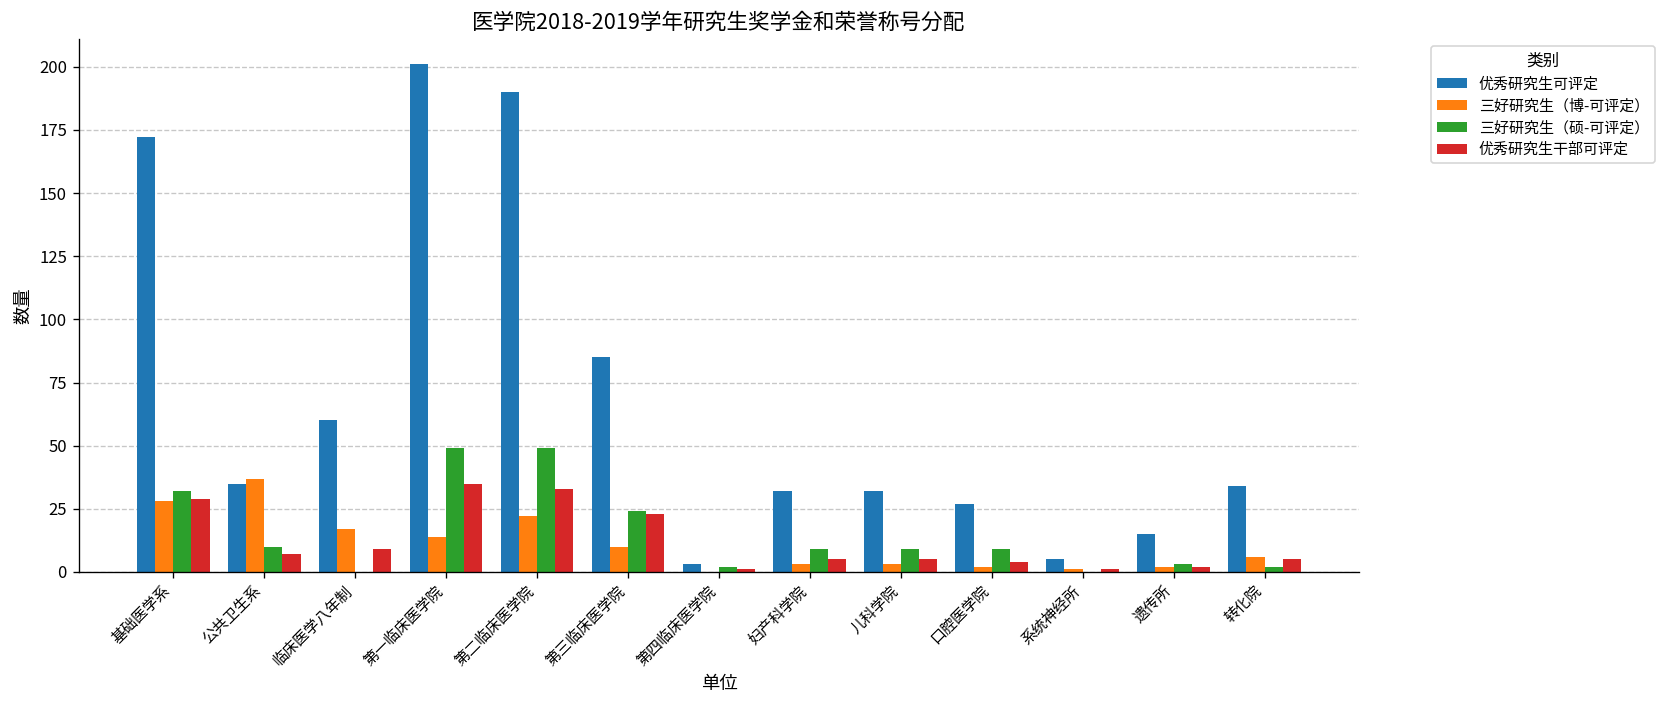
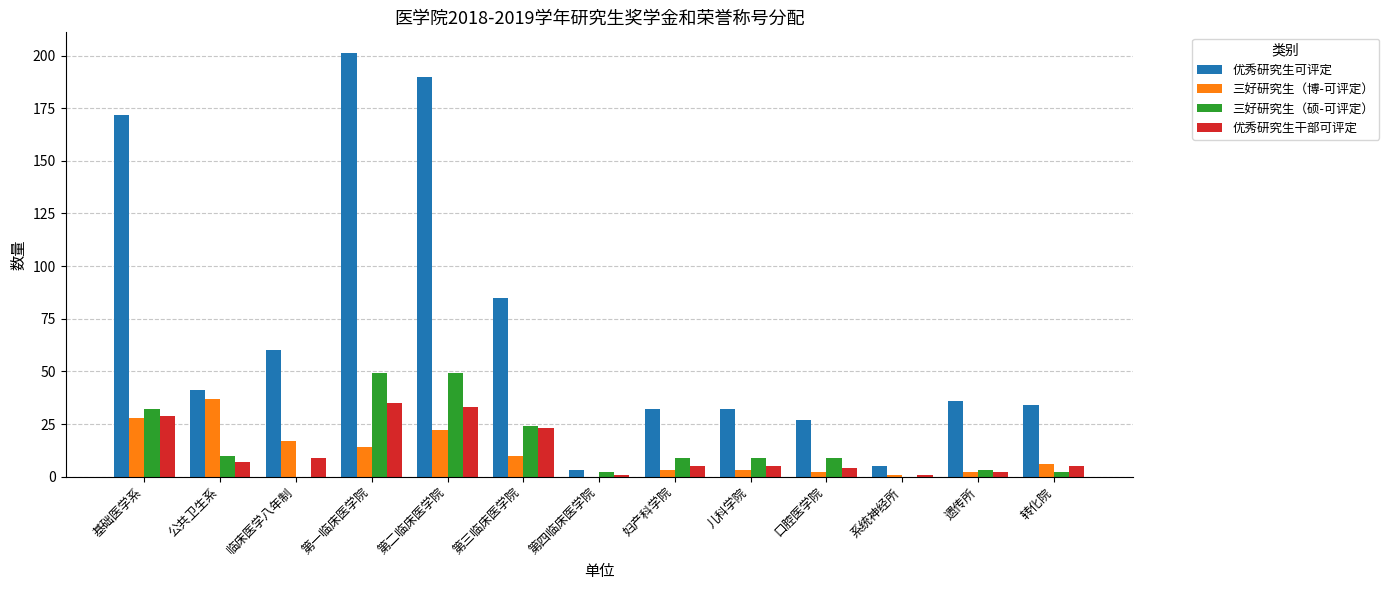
  {
    "优秀研究生可评定": {
      "基础医学系": 172,
-     "公共卫生系": 35,
+     "公共卫生系": 41,
      "临床医学八年制": 60,
      "第一临床医学院": 201,
      "第二临床医学院": 190,
      "第三临床医学院": 85,
      "第四临床医学院": 3,
      "妇产科学院": 32,
      "儿科学院": 32,
      "口腔医学院": 27,
      "系统神经所": 5,
-     "遗传所": 15,
+     "遗传所": 36,
      "转化院": 34
    },
    "三好研究生（博-可评定）": {
      "基础医学系": 28,
      "公共卫生系": 37,
      "临床医学八年制": 17,
      "第一临床医学院": 14,
      "第二临床医学院": 22,
      "第三临床医学院": 10,
      "第四临床医学院": 0,
      "妇产科学院": 3,
      "儿科学院": 3,
      "口腔医学院": 2,
      "遗传所": 2,
      "转化院": 6
    },
    "三好研究生（硕-可评定）": {
      "基础医学系": 32,
      "公共卫生系": 10,
      "临床医学八年制": 0,
      "第一临床医学院": 49,
      "第二临床医学院": 49,
      "第三临床医学院": 24,
      "第四临床医学院": 2,
      "妇产科学院": 9,
      "儿科学院": 9,
      "口腔医学院": 9,
      "系统神经所": 0,
      "遗传所": 3,
      "转化院": 2
    },
    "优秀研究生干部可评定": {
      "基础医学系": 29,
      "公共卫生系": 7,
      "临床医学八年制": 9,
      "第一临床医学院": 35,
      "第二临床医学院": 33,
      "第三临床医学院": 23,
      "妇产科学院": 5,
      "儿科学院": 5,
      "口腔医学院": 4,
      "遗传所": 2,
      "转化院": 5
    }
  }
